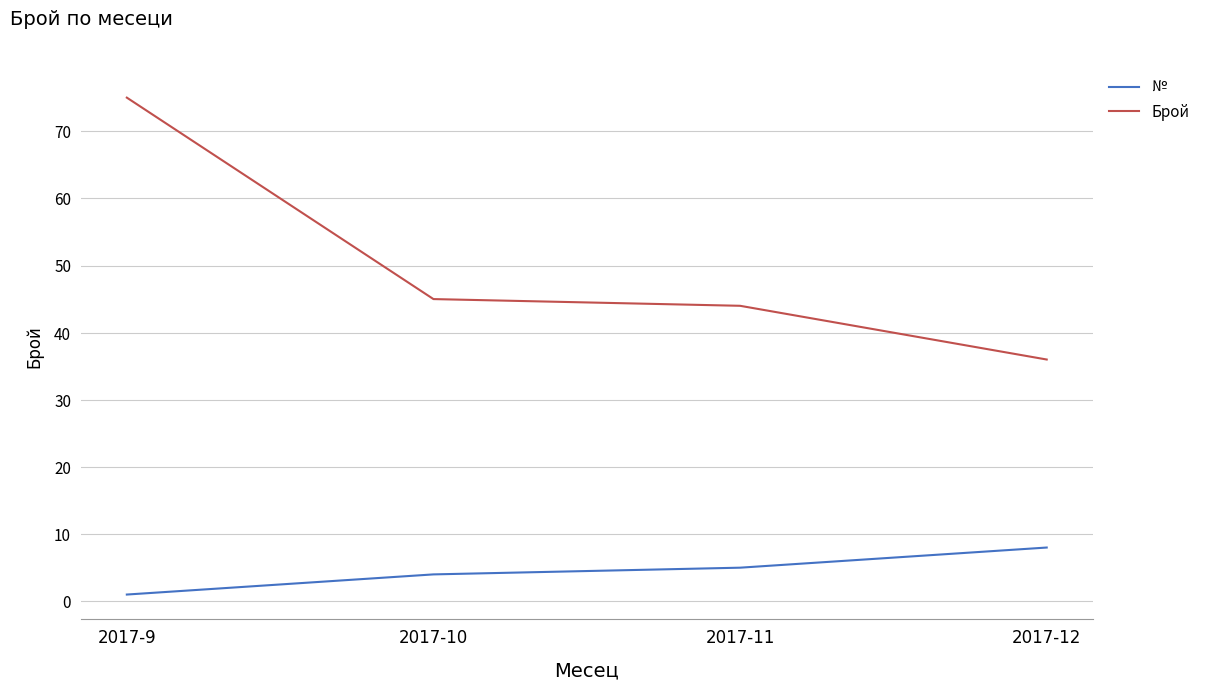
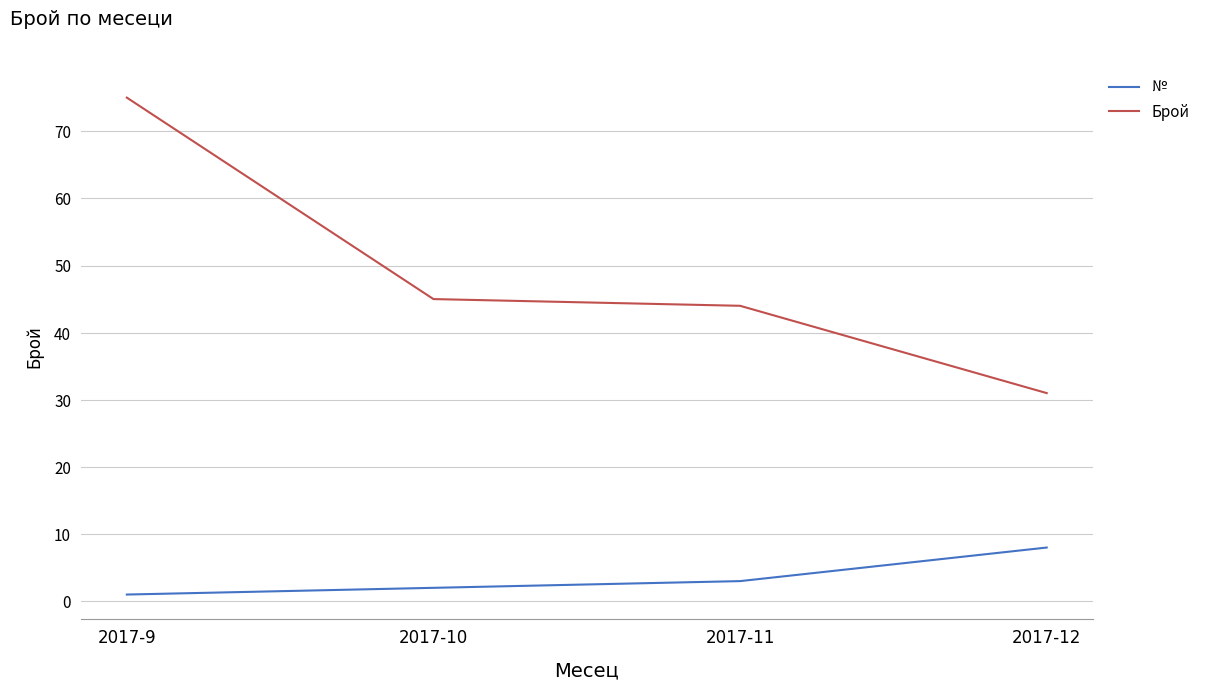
  {
    "№": {
      "2017-9": 1,
-     "2017-10": 4,
-     "2017-11": 5,
+     "2017-10": 2,
+     "2017-11": 3,
      "2017-12": 8
    },
    "Брой": {
      "2017-9": 75,
      "2017-10": 45,
      "2017-11": 44,
-     "2017-12": 36
+     "2017-12": 31
    }
  }
